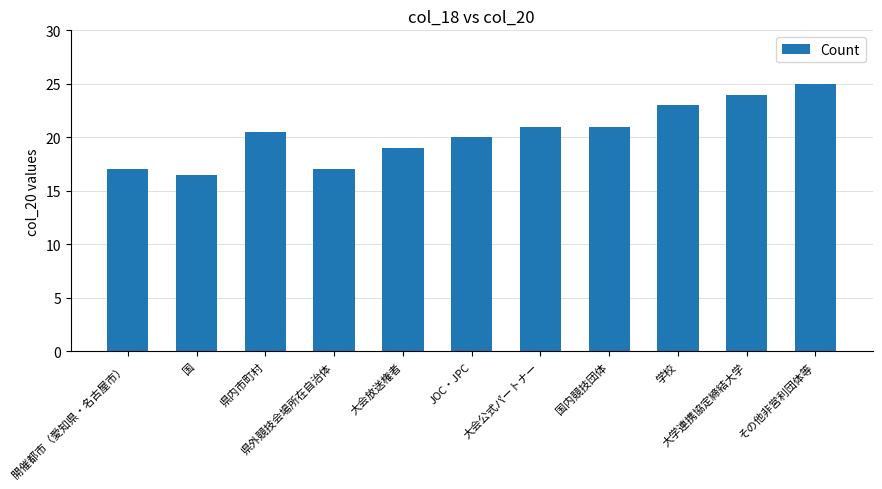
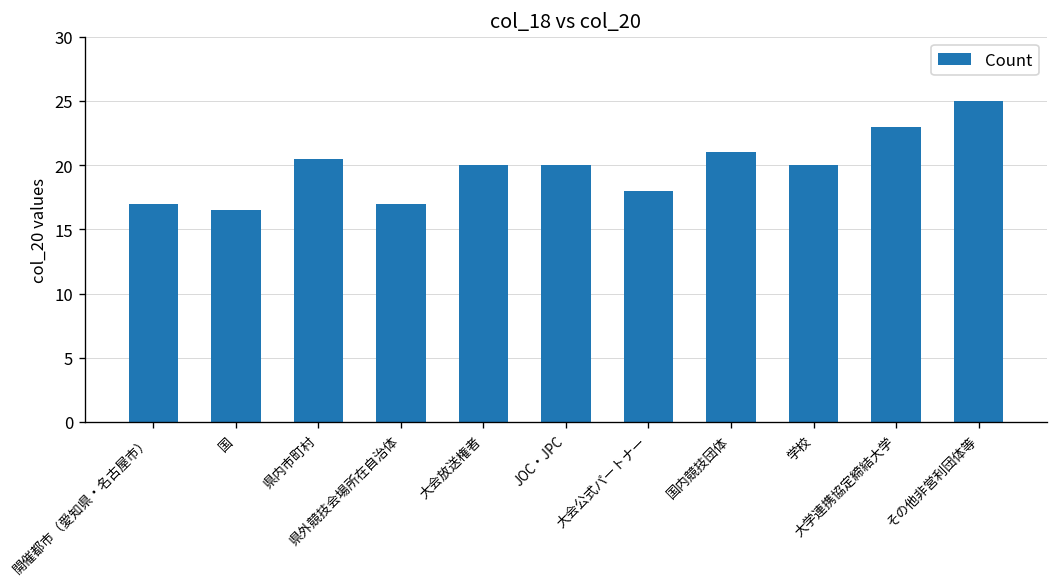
  {
    "開催都市（愛知県・名古屋市）": 17,
    "国": 16.5,
    "県内市町村": 20.5,
    "県外競技会場所在自治体": 17,
-   "大会放送権者": 19,
+   "大会放送権者": 20,
    "JOC・JPC": 20,
-   "大会公式パートナー": 21,
+   "大会公式パートナー": 18,
    "国内競技団体": 21,
-   "学校": 23,
-   "大学連携協定締結大学": 24,
+   "学校": 20,
+   "大学連携協定締結大学": 23,
    "その他非営利団体等": 25
  }
